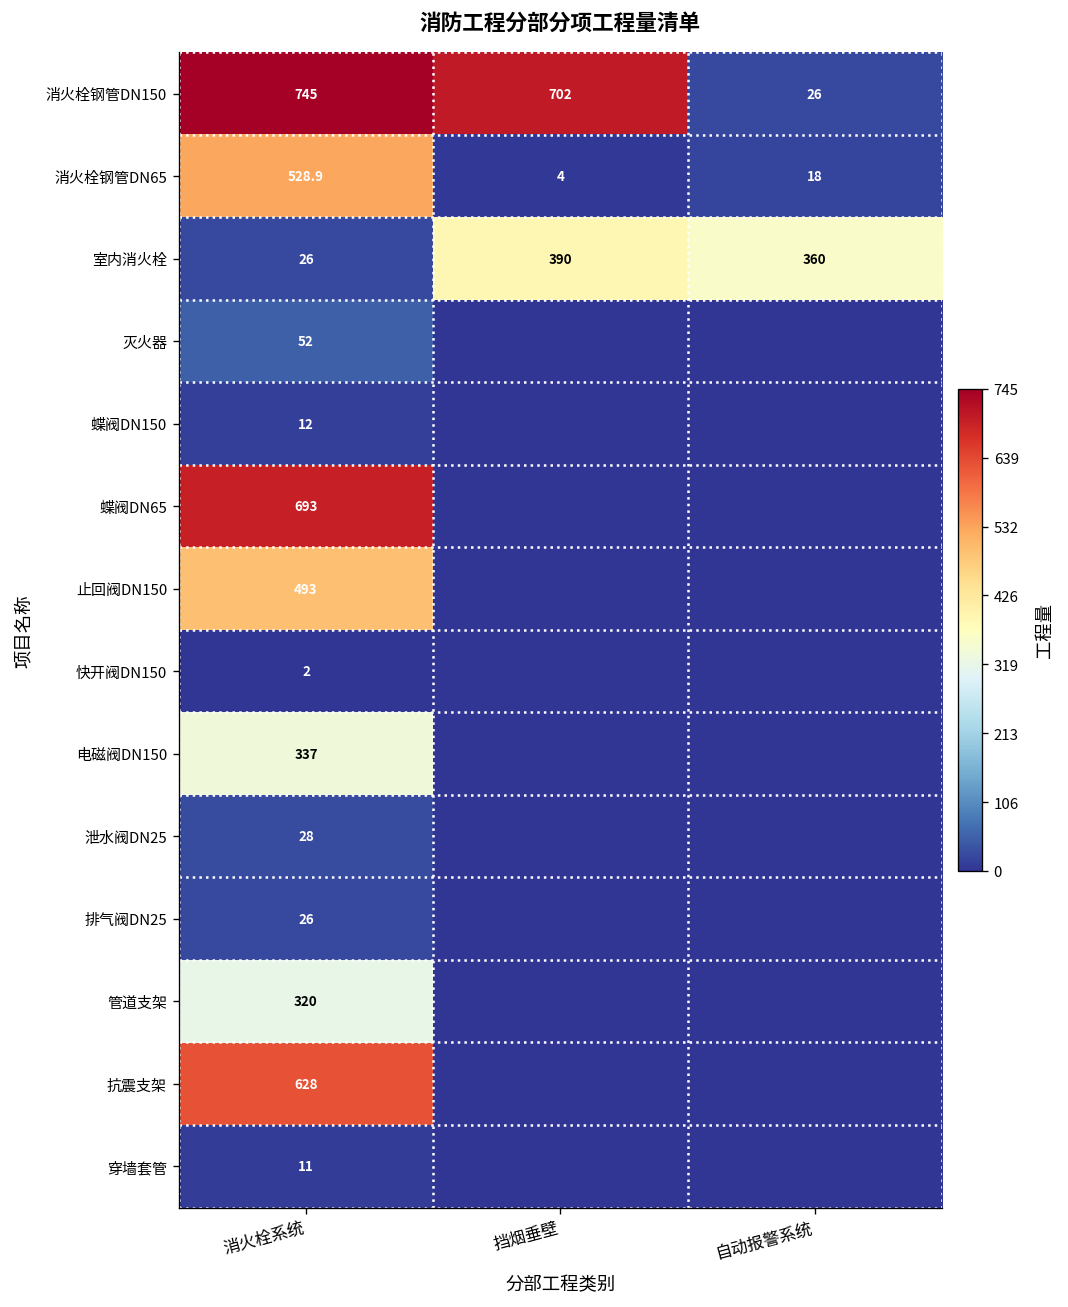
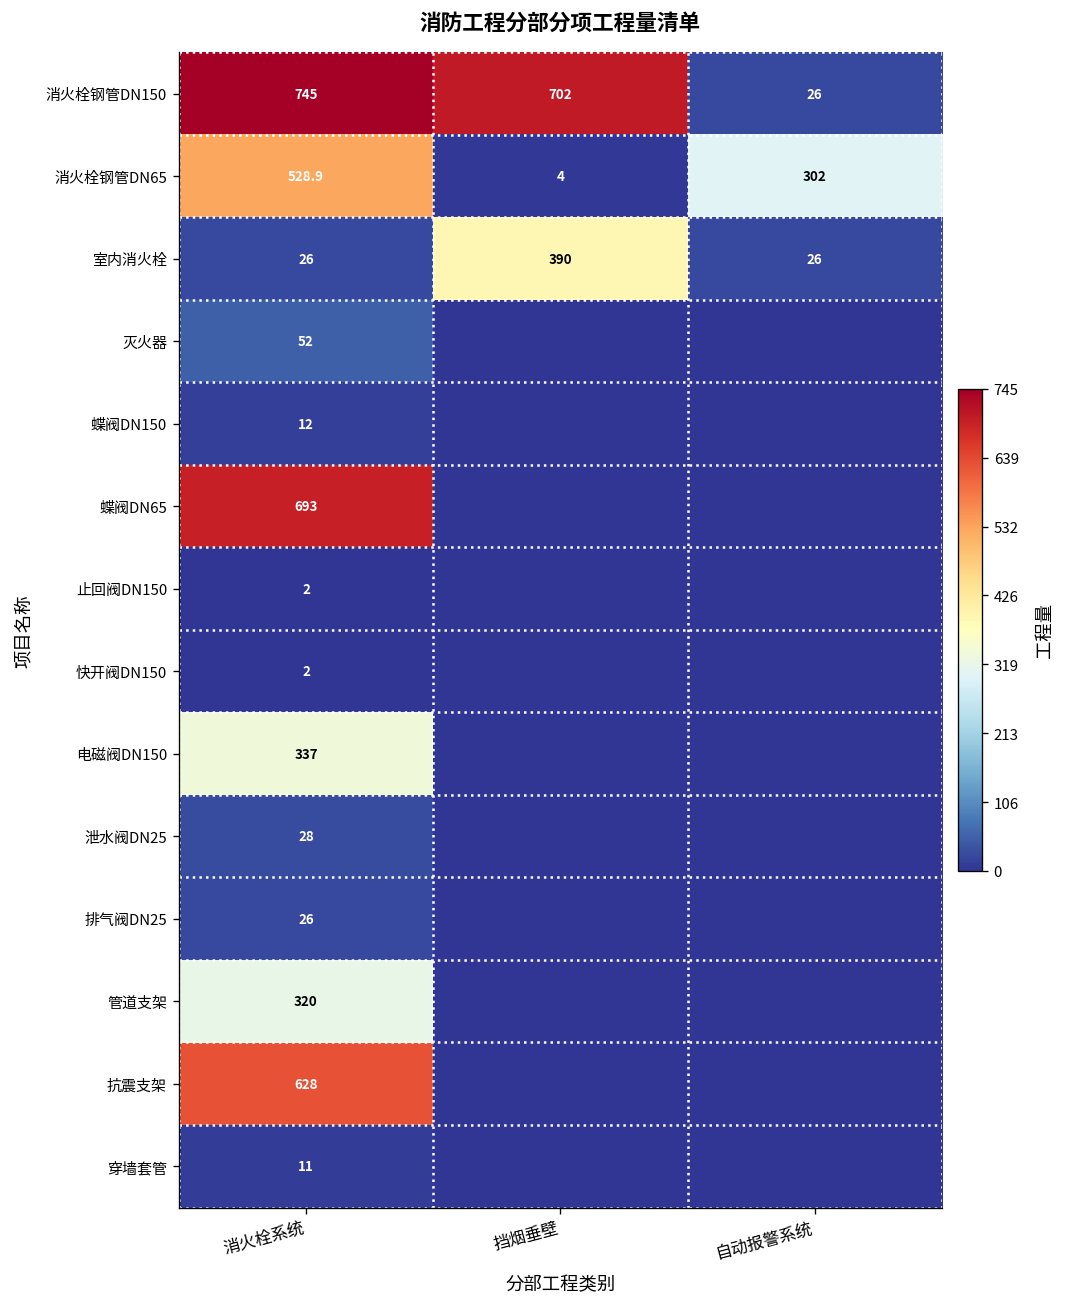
  {
    "消火栓钢管DN150": {
      "消火栓系统": 745,
      "挡烟垂壁": 702,
      "自动报警系统": 26
    },
    "消火栓钢管DN65": {
      "消火栓系统": 528.9,
      "挡烟垂壁": 4,
-     "自动报警系统": 18
+     "自动报警系统": 302
    },
    "室内消火栓": {
      "消火栓系统": 26,
      "挡烟垂壁": 390,
-     "自动报警系统": 360
+     "自动报警系统": 26
    },
    "灭火器": {
      "消火栓系统": 52
    },
    "蝶阀DN150": {
      "消火栓系统": 12
    },
    "蝶阀DN65": {
      "消火栓系统": 693
    },
    "止回阀DN150": {
-     "消火栓系统": 493
+     "消火栓系统": 2
    },
    "快开阀DN150": {
      "消火栓系统": 2
    },
    "电磁阀DN150": {
      "消火栓系统": 337
    },
    "泄水阀DN25": {
      "消火栓系统": 28
    },
    "排气阀DN25": {
      "消火栓系统": 26
    },
    "管道支架": {
      "消火栓系统": 320
    },
    "抗震支架": {
      "消火栓系统": 628
    },
    "穿墙套管": {
      "消火栓系统": 11
    }
  }
